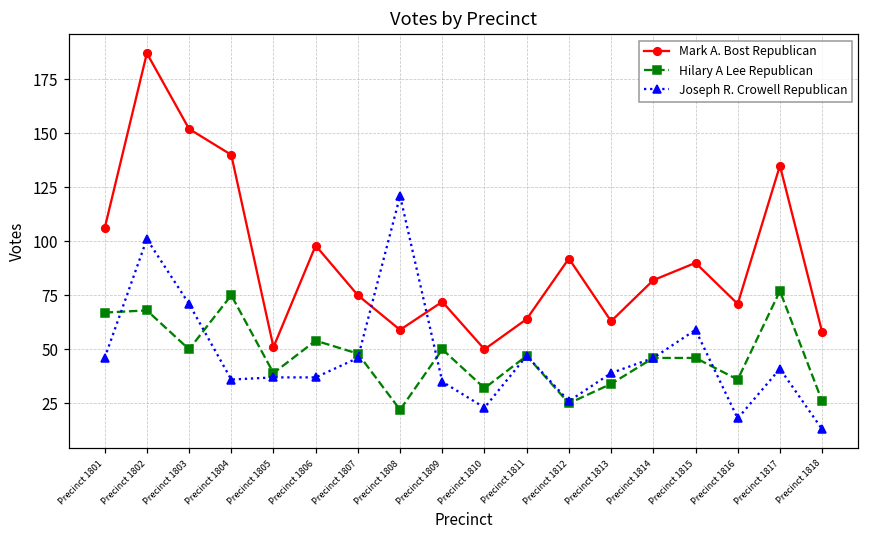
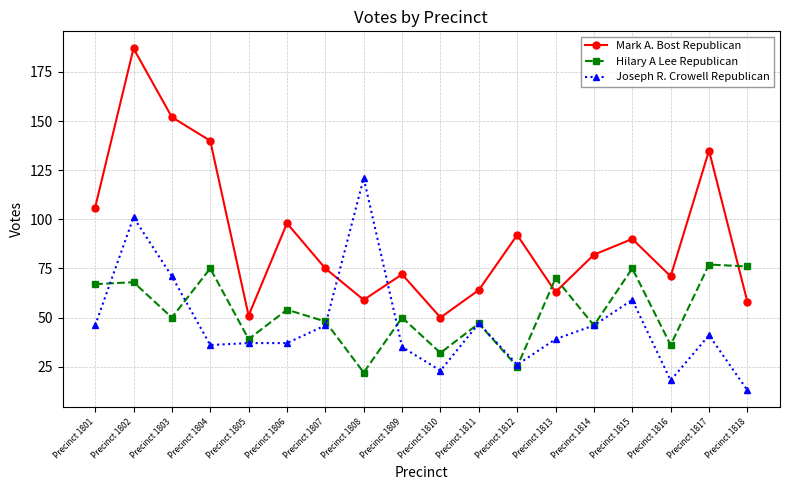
  {
    "Mark A. Bost Republican": {
      "Precinct 1801": 106,
      "Precinct 1802": 187,
      "Precinct 1803": 152,
      "Precinct 1804": 140,
      "Precinct 1805": 51,
      "Precinct 1806": 98,
      "Precinct 1807": 75,
      "Precinct 1808": 59,
      "Precinct 1809": 72,
      "Precinct 1810": 50,
      "Precinct 1811": 64,
      "Precinct 1812": 92,
      "Precinct 1813": 63,
      "Precinct 1814": 82,
      "Precinct 1815": 90,
      "Precinct 1816": 71,
      "Precinct 1817": 135,
      "Precinct 1818": 58
    },
    "Hilary A Lee Republican": {
      "Precinct 1801": 67,
      "Precinct 1802": 68,
      "Precinct 1803": 50,
      "Precinct 1804": 75,
      "Precinct 1805": 39,
      "Precinct 1806": 54,
      "Precinct 1807": 48,
      "Precinct 1808": 22,
      "Precinct 1809": 50,
      "Precinct 1810": 32,
-     "Precinct 1813": 34,
-     "Precinct 1815": 46,
+     "Precinct 1813": 70,
+     "Precinct 1815": 75,
      "Precinct 1816": 36,
      "Precinct 1817": 77,
-     "Precinct 1818": 26
+     "Precinct 1818": 76
    },
    "Joseph R. Crowell Republican": {
      "Precinct 1801": 46,
      "Precinct 1802": 101,
      "Precinct 1803": 71,
      "Precinct 1804": 36,
      "Precinct 1805": 37,
      "Precinct 1806": 37,
      "Precinct 1807": 46,
      "Precinct 1808": 121,
      "Precinct 1809": 35,
      "Precinct 1810": 23,
      "Precinct 1813": 39,
      "Precinct 1815": 59,
      "Precinct 1816": 18,
      "Precinct 1817": 41,
      "Precinct 1818": 13
    }
  }
